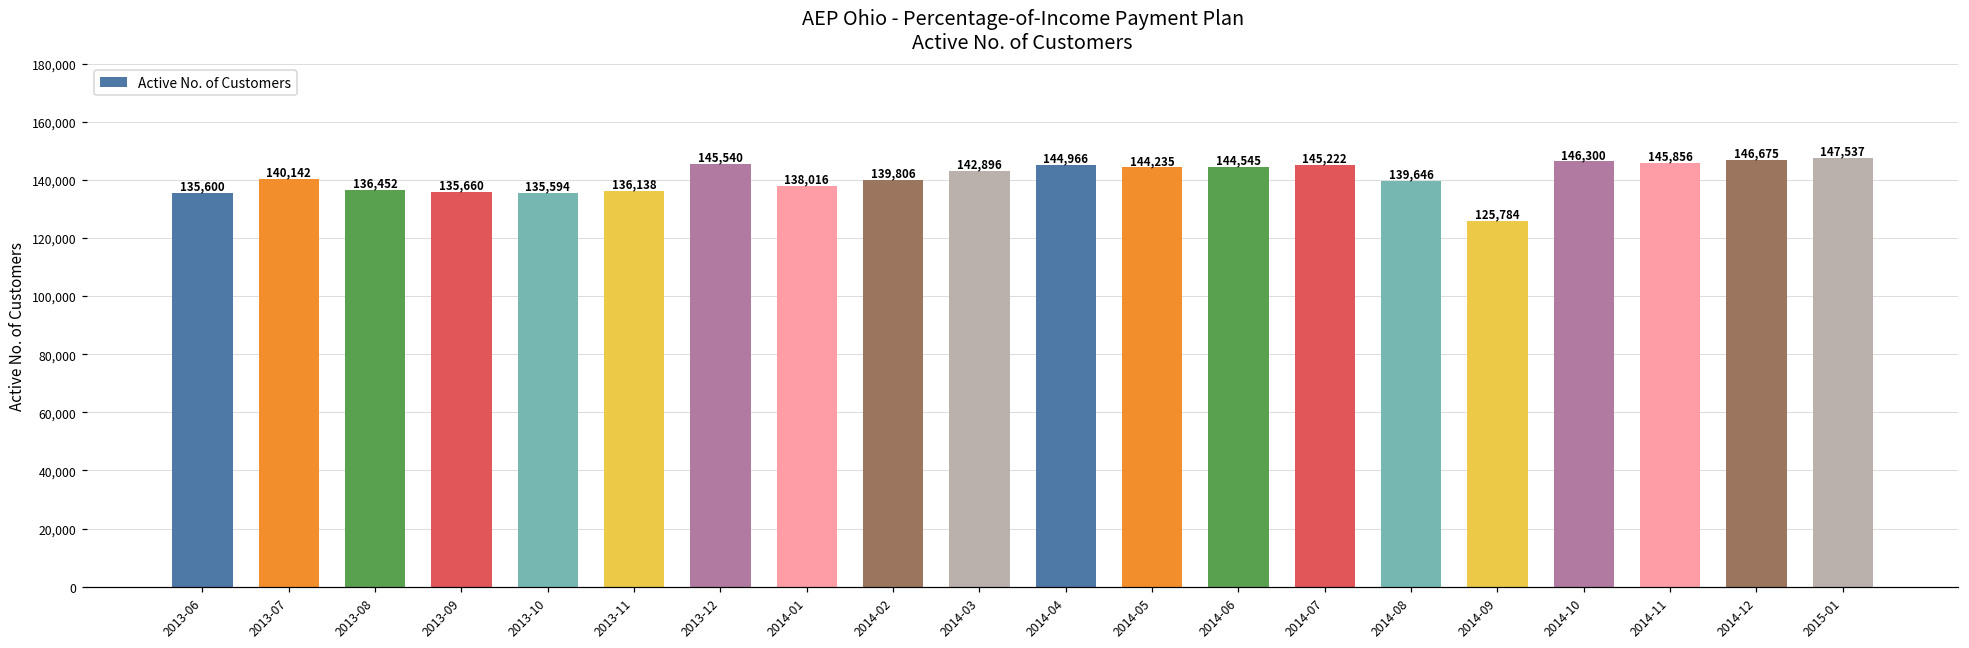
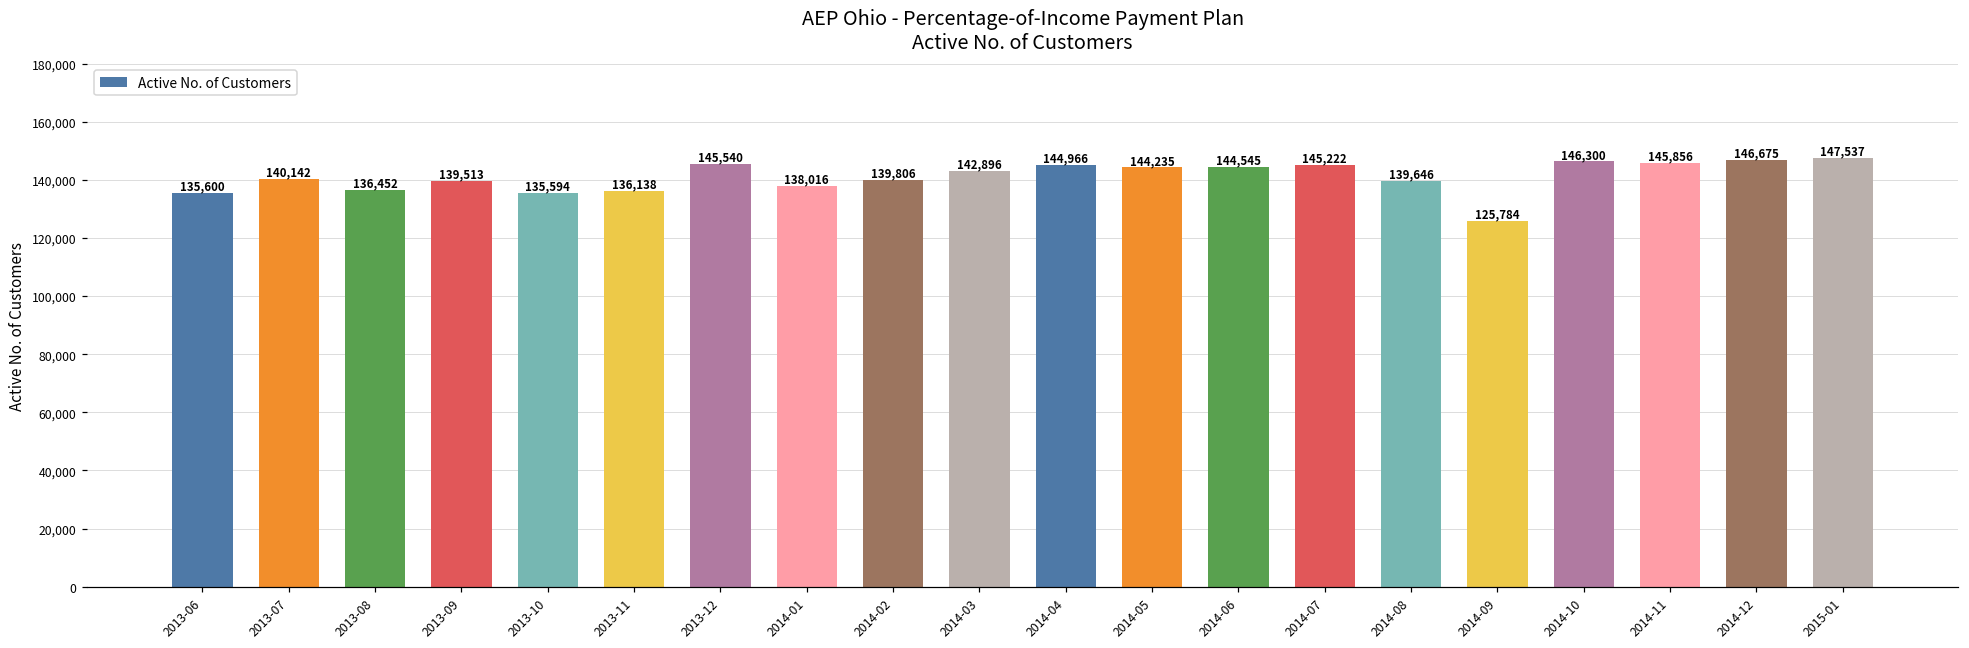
  {
    "2013-06": "135,600",
    "2013-07": "140,142",
    "2013-08": "136,452",
-   "2013-09": "135,660",
+   "2013-09": "139,513",
    "2013-10": "135,594",
    "2013-11": "136,138",
    "2013-12": "145,540",
    "2014-01": "138,016",
    "2014-02": "139,806",
    "2014-03": "142,896",
    "2014-04": "144,966",
    "2014-05": "144,235",
    "2014-06": "144,545",
    "2014-07": "145,222",
    "2014-08": "139,646",
    "2014-09": "125,784",
    "2014-10": "146,300",
    "2014-11": "145,856",
    "2014-12": "146,675",
    "2015-01": "147,537"
  }
